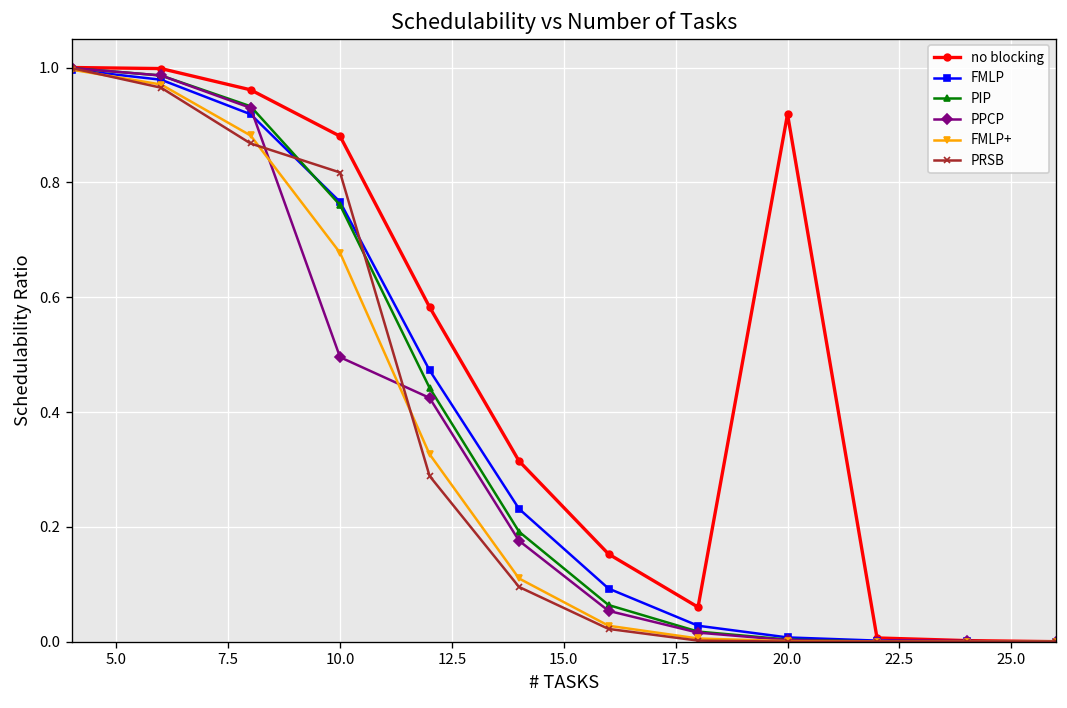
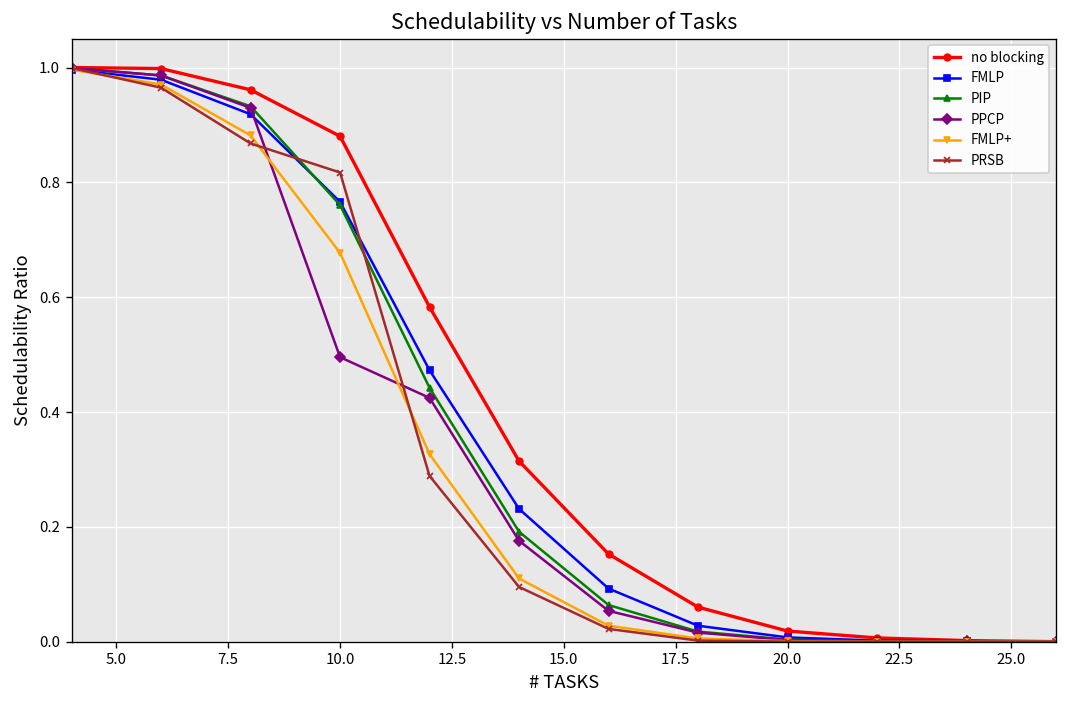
  {
    "no blocking": {
      "10.0": 0.88,
-     "20.0": 0.92
+     "20.0": 0.02
    },
    "FMLP": {
      "10.0": 0.77
    },
    "PIP": {
      "10.0": 0.76
    },
    "PPCP": {
      "10.0": 0.50
    },
    "FMLP+": {
      "10.0": 0.68
    },
    "PRSB": {
      "10.0": 0.82
    }
  }
